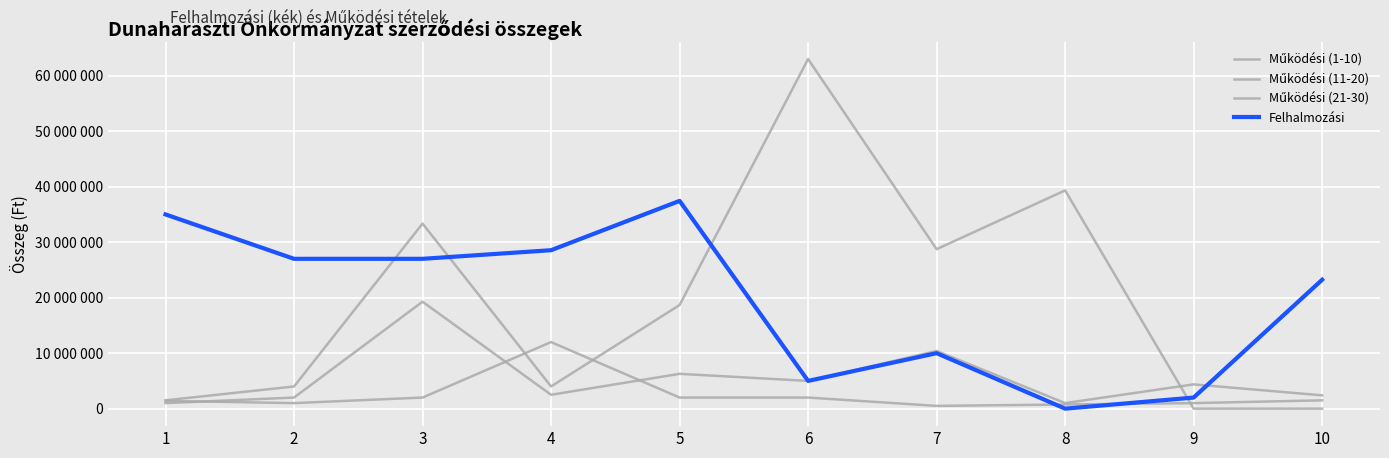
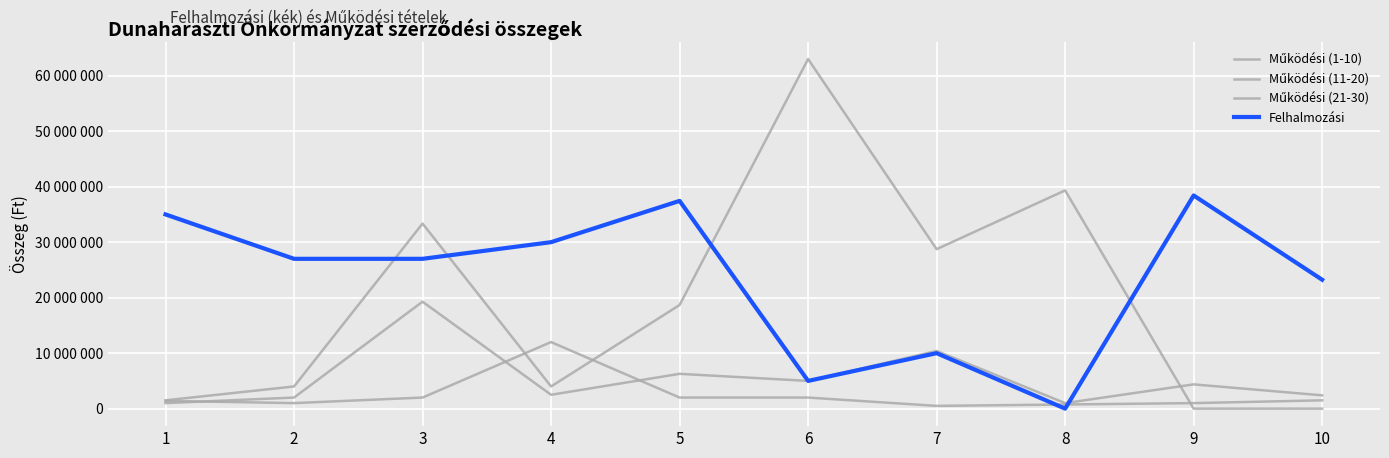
  {
    "Felhalmozási": {
      "1": 35000000,
      "2": 27000000,
      "3": 27000000,
-     "4": 29000000,
+     "4": 30000000,
      "5": 37000000,
      "8": 0,
-     "9": 2000000,
+     "9": 38000000,
      "10": 23000000
    }
  }
